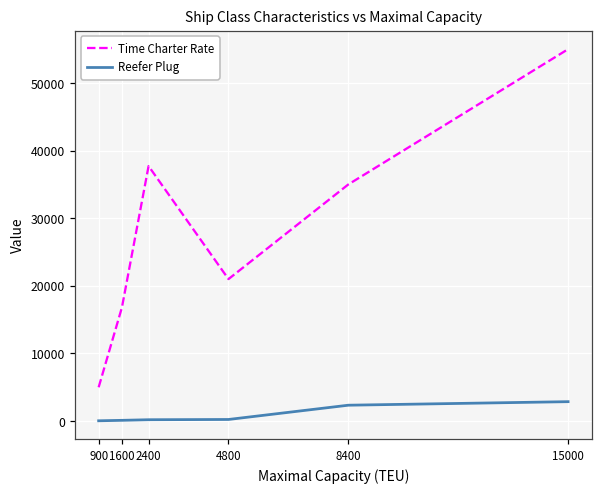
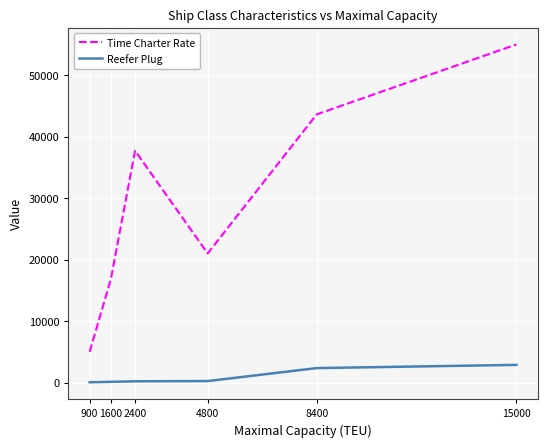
  {
    "Time Charter Rate": {
      "900": 5000,
      "1600": 17000,
      "2400": 38000,
      "4800": 21000,
-     "8400": 35000,
+     "8400": 44000,
      "15000": 55000
    },
    "Reefer Plug": {
      "900": 0,
      "1600": 0,
      "2400": 0,
      "4800": 0,
      "8400": 2000,
      "15000": 3000
    }
  }
